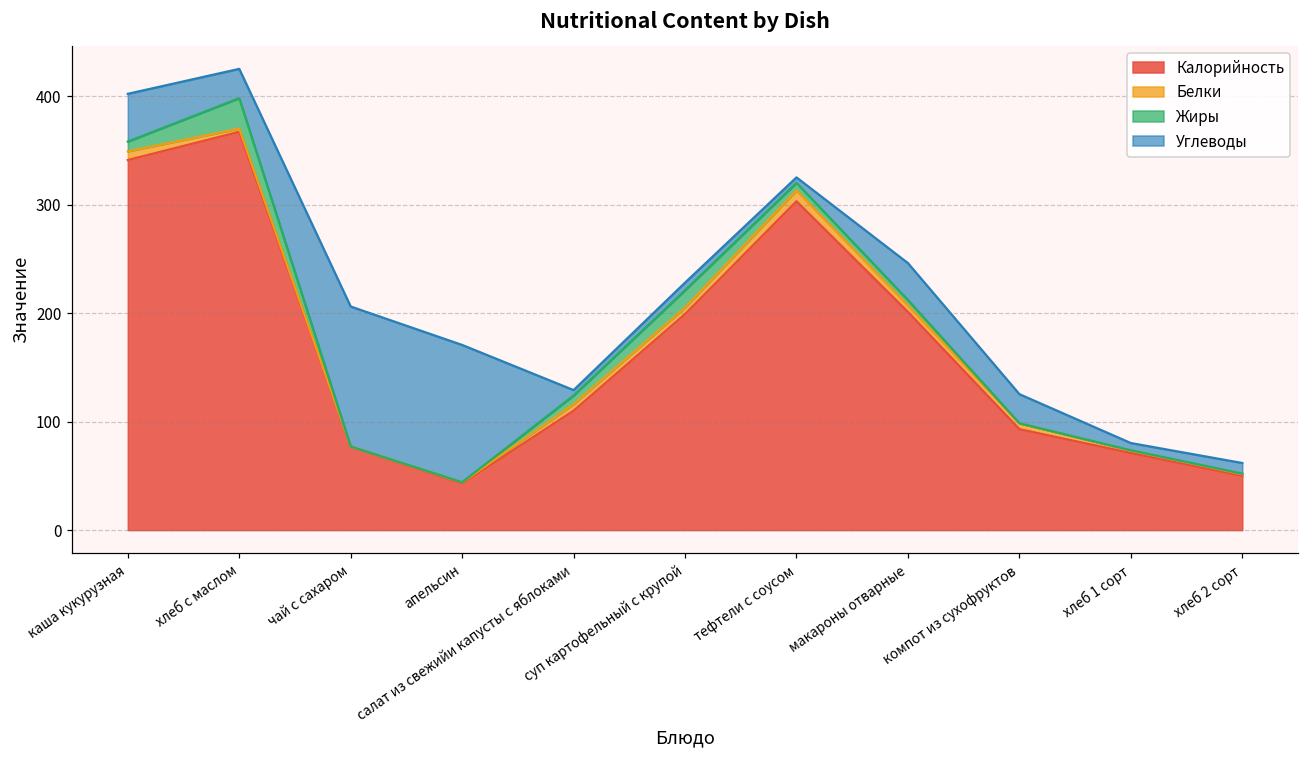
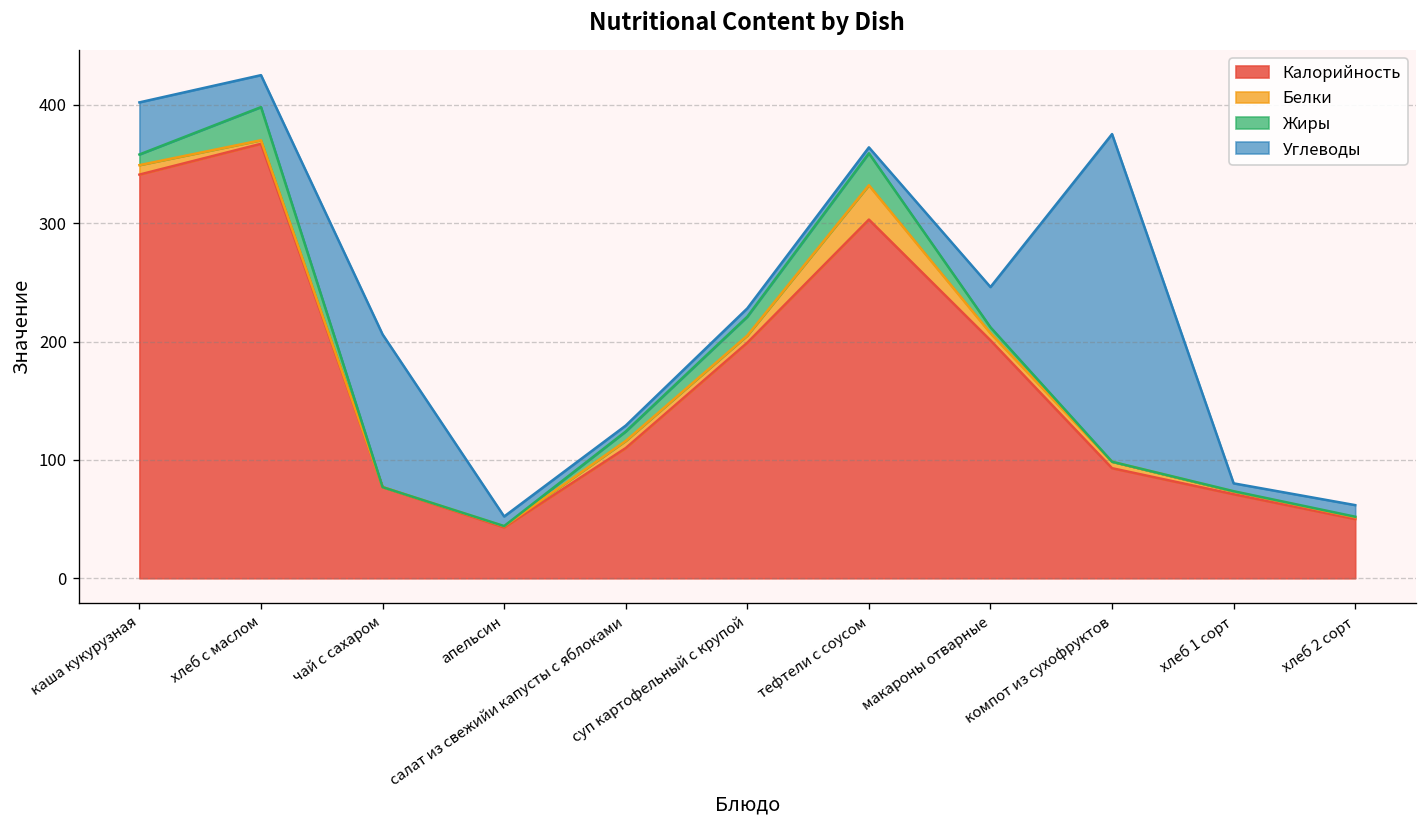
  {
    "Калорийность": {
      "каша кукурузная": 340,
      "хлеб с маслом": 370,
      "салат из свежийи капусты с яблоками": 110,
      "суп картофельный с крупой": 200,
      "тефтели с соусом": 300,
      "макароны отварные": 200,
      "компот из сухофруктов": 90
    },
    "Белки": {
      "каша кукурузная": 10,
      "хлеб с маслом": 0,
      "салат из свежийи капусты с яблоками": 10,
      "суп картофельный с крупой": 10,
-     "тефтели с соусом": 10,
+     "тефтели с соусом": 30,
      "макароны отварные": 10
    },
    "Жиры": {
      "каша кукурузная": 10,
      "хлеб с маслом": 30,
      "салат из свежийи капусты с яблоками": 10,
      "суп картофельный с крупой": 20,
-     "тефтели с соусом": 10,
+     "тефтели с соусом": 30,
      "макароны отварные": 10
    },
    "Углеводы": {
      "каша кукурузная": 40,
      "хлеб с маслом": 30,
      "чай с сахаром": 130,
-     "апельсин": 130,
+     "апельсин": 10,
      "салат из свежийи капусты с яблоками": 10,
      "суп картофельный с крупой": 10,
      "тефтели с соусом": 10,
      "макароны отварные": 30,
-     "компот из сухофруктов": 30,
+     "компот из сухофруктов": 280,
      "хлеб 1 сорт": 10,
      "хлеб 2 сорт": 10
    }
  }
